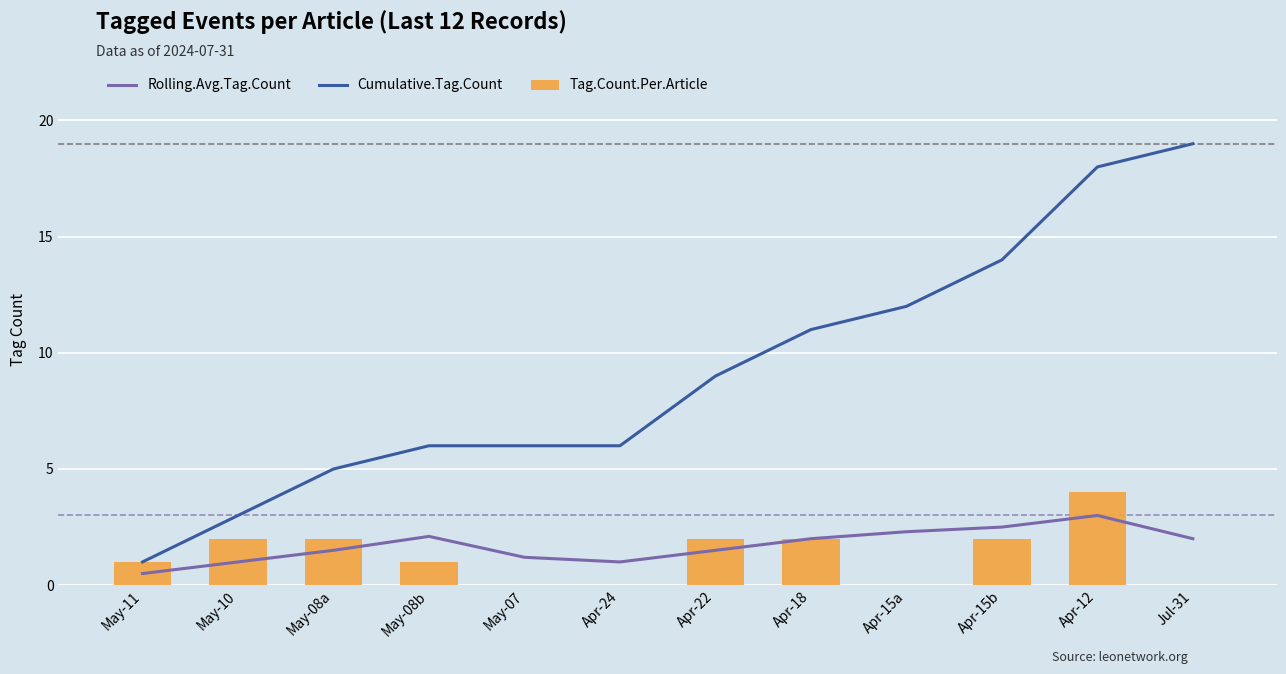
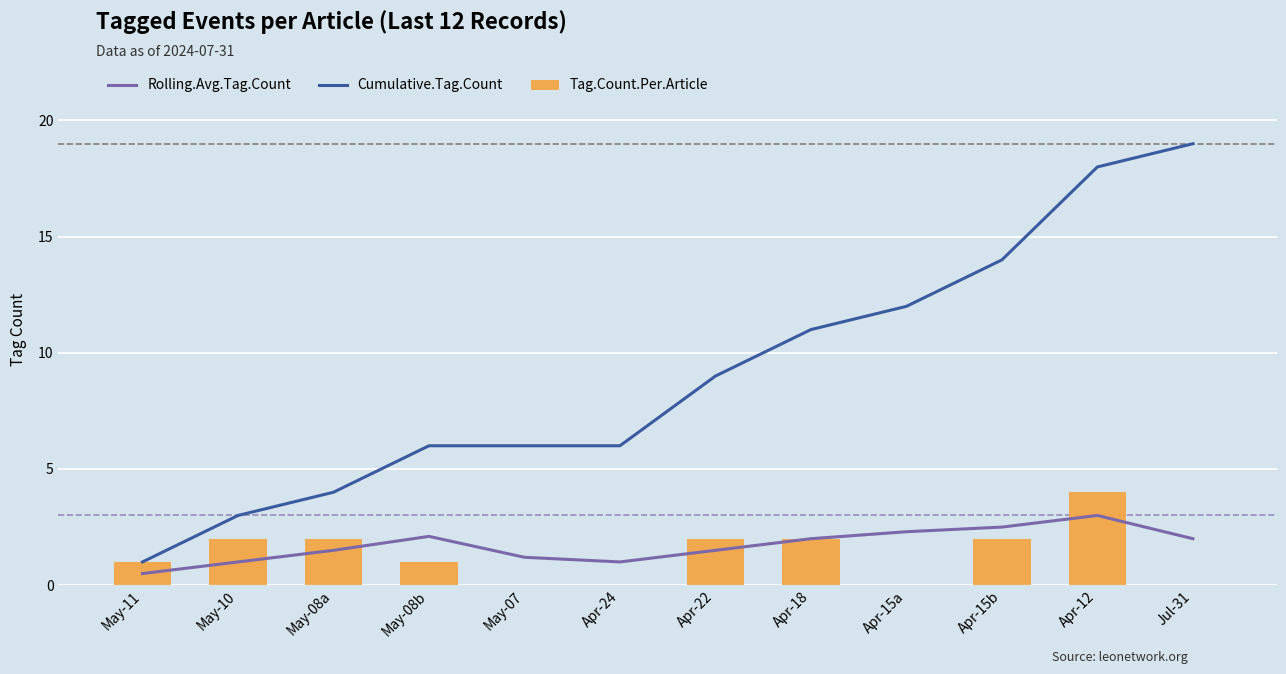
  {
    "Rolling.Avg.Tag.Count": {
      "May-11": 0.5,
      "May-10": 1,
      "May-08a": 1.5,
      "May-08b": 2,
      "May-07": 1.2,
      "Apr-24": 1,
      "Apr-22": 1.5,
      "Apr-18": 2,
      "Apr-15a": 2.3,
      "Apr-15b": 2.5,
      "Apr-12": 3,
      "Jul-31": 2
    },
    "Tag.Count.Per.Article": {
      "May-11": 1,
      "May-10": 2,
      "May-08a": 2,
      "May-08b": 1,
      "May-07": 0,
      "Apr-24": 0,
      "Apr-22": 2,
      "Apr-18": 2,
      "Apr-15a": 0,
      "Apr-15b": 2,
      "Apr-12": 4,
      "Jul-31": 0
    },
    "Cumulative.Tag.Count": {
      "May-11": 1,
      "May-10": 3,
-     "May-08a": 5,
+     "May-08a": 4,
      "May-08b": 6,
      "May-07": 6,
      "Apr-24": 6,
      "Apr-22": 9,
      "Apr-18": 11,
      "Apr-15a": 12,
      "Apr-15b": 14,
      "Apr-12": 18,
      "Jul-31": 19
    }
  }
